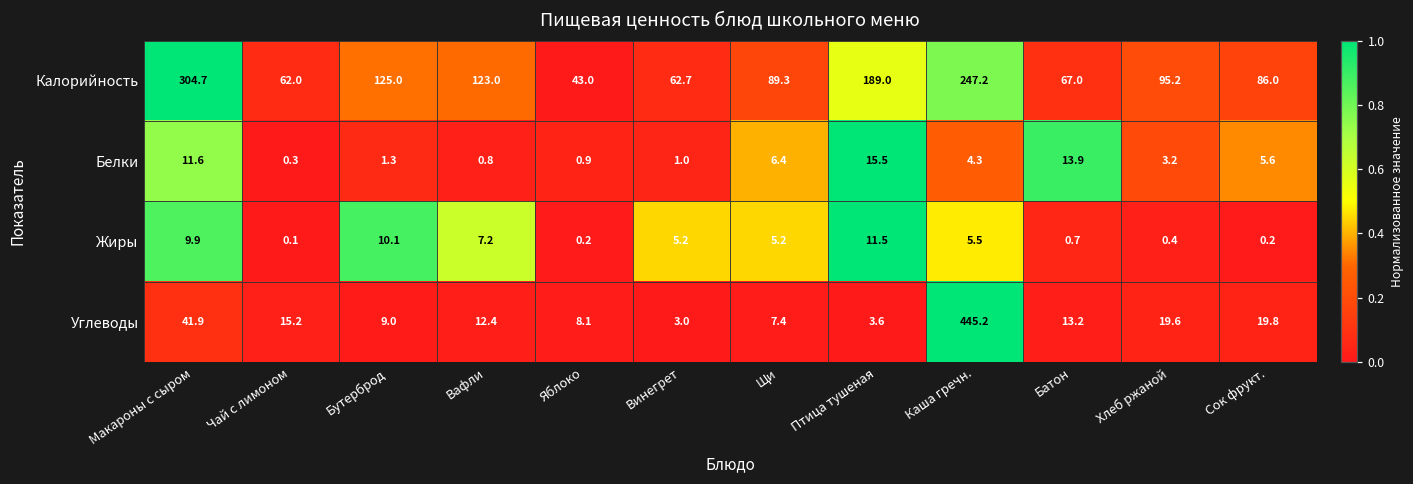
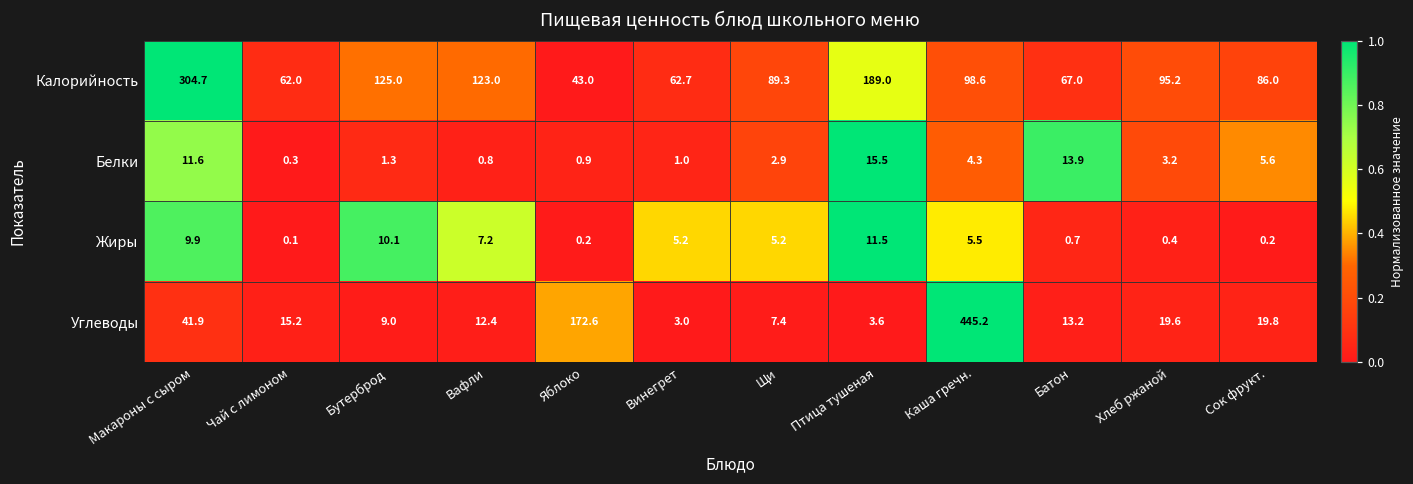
  {
    "Калорийность": {
      "Макароны с сыром": 304.7,
      "Чай с лимоном": 62.0,
      "Бутерброд": 125.0,
      "Вафли": 123.0,
      "Яблоко": 43.0,
      "Винегрет": 62.7,
      "Щи": 89.3,
      "Птица тушеная": 189.0,
-     "Каша гречн.": 247.2,
+     "Каша гречн.": 98.6,
      "Батон": 67.0,
      "Хлеб ржаной": 95.2,
      "Сок фрукт.": 86.0
    },
    "Белки": {
      "Макароны с сыром": 11.6,
      "Чай с лимоном": 0.3,
      "Бутерброд": 1.3,
      "Вафли": 0.8,
      "Яблоко": 0.9,
      "Винегрет": 1.0,
-     "Щи": 6.4,
+     "Щи": 2.9,
      "Птица тушеная": 15.5,
      "Каша гречн.": 4.3,
      "Батон": 13.9,
      "Хлеб ржаной": 3.2,
      "Сок фрукт.": 5.6
    },
    "Жиры": {
      "Макароны с сыром": 9.9,
      "Чай с лимоном": 0.1,
      "Бутерброд": 10.1,
      "Вафли": 7.2,
      "Яблоко": 0.2,
      "Винегрет": 5.2,
      "Щи": 5.2,
      "Птица тушеная": 11.5,
      "Каша гречн.": 5.5,
      "Батон": 0.7,
      "Хлеб ржаной": 0.4,
      "Сок фрукт.": 0.2
    },
    "Углеводы": {
      "Макароны с сыром": 41.9,
      "Чай с лимоном": 15.2,
      "Бутерброд": 9.0,
      "Вафли": 12.4,
-     "Яблоко": 8.1,
+     "Яблоко": 172.6,
      "Винегрет": 3.0,
      "Щи": 7.4,
      "Птица тушеная": 3.6,
      "Каша гречн.": 445.2,
      "Батон": 13.2,
      "Хлеб ржаной": 19.6,
      "Сок фрукт.": 19.8
    }
  }
